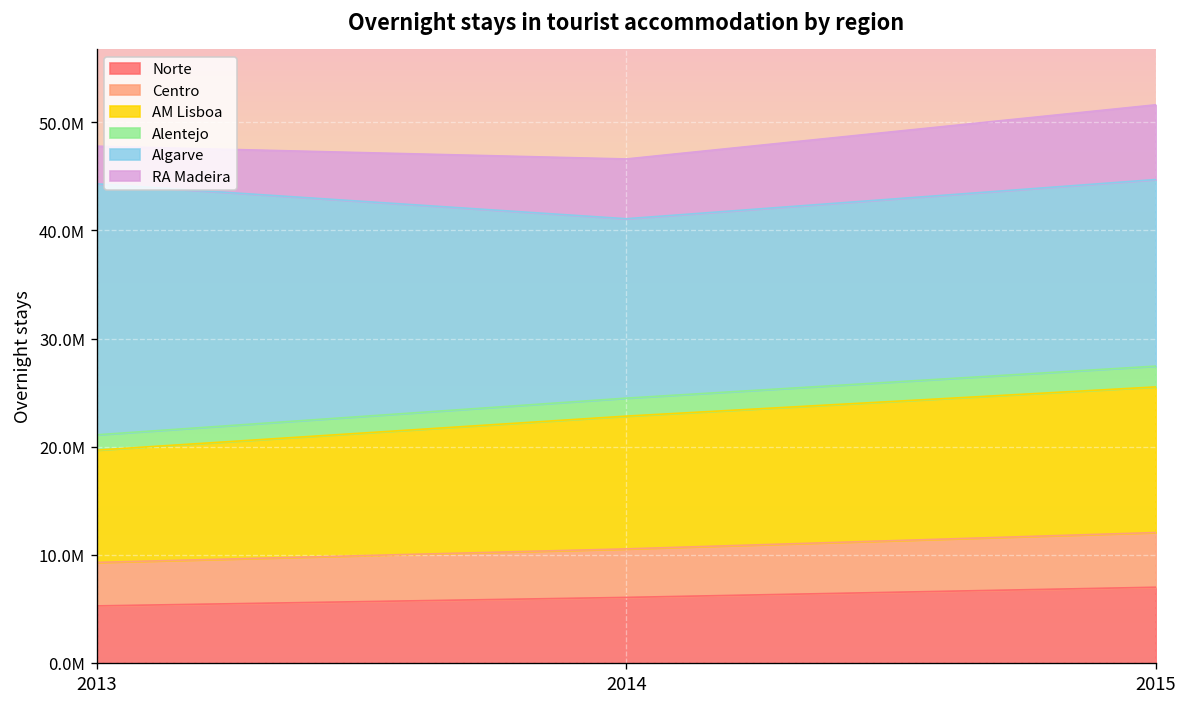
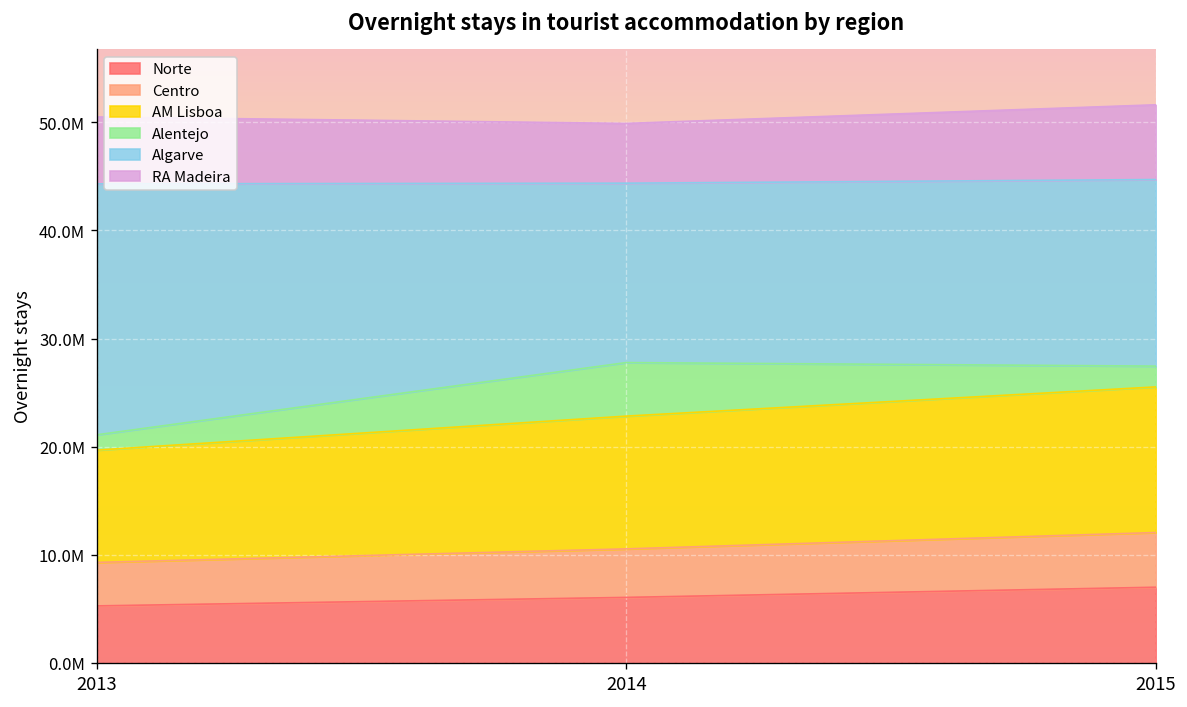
  {
    "AM Lisboa": {
      "2013": 10000000,
      "2014": 12000000,
      "2015": 13000000
    },
    "Alentejo": {
      "2013": 1000000,
-     "2014": 2000000,
+     "2014": 5000000,
      "2015": 2000000
    },
    "Algarve": {
      "2013": 23000000,
      "2014": 17000000,
      "2015": 17000000
    },
    "RA Madeira": {
-     "2013": 3000000,
+     "2013": 6000000,
      "2014": 6000000,
      "2015": 7000000
    }
  }
